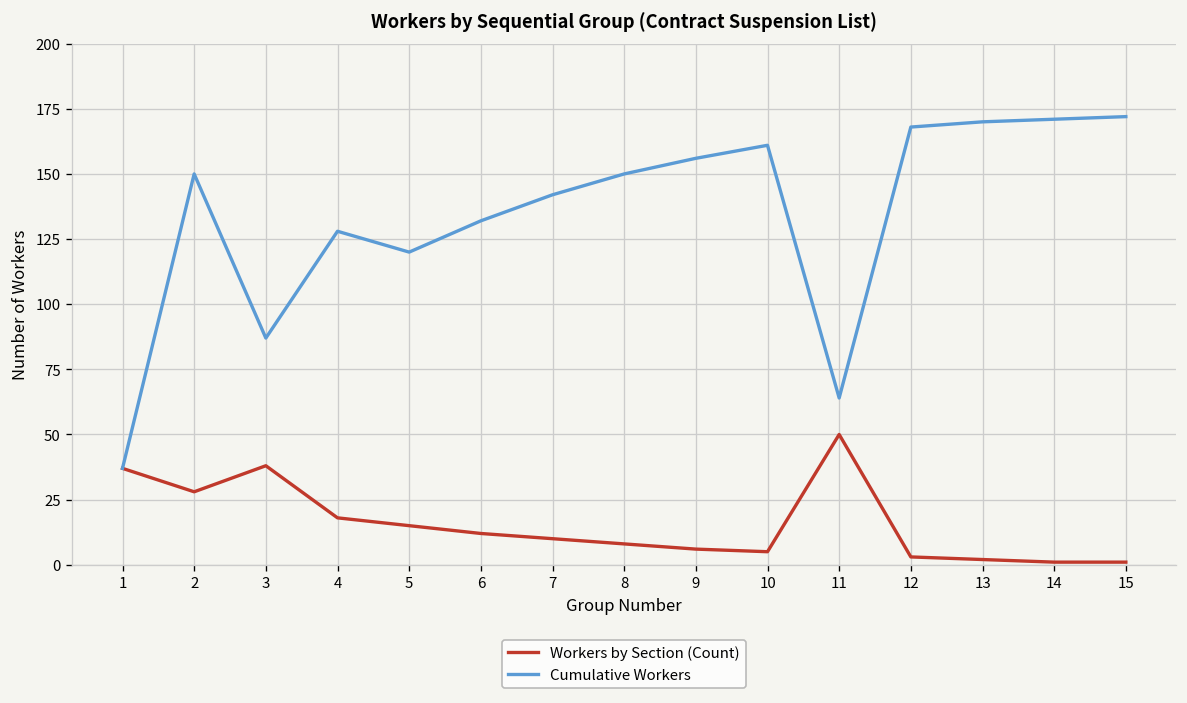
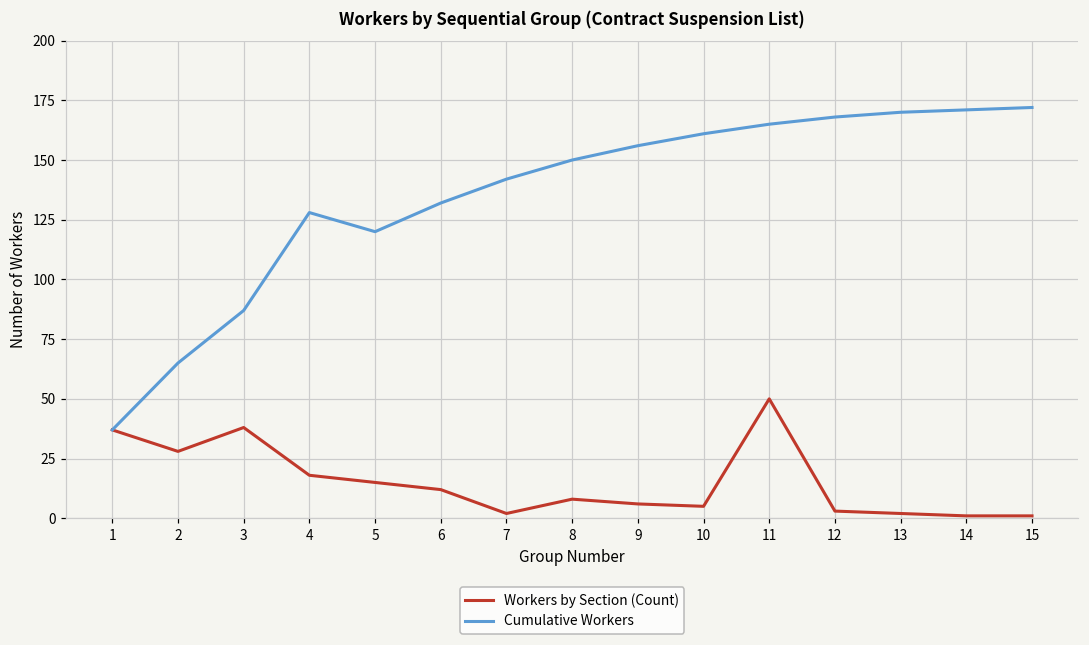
  {
    "Workers by Section (Count)": {
      "2": 28,
      "3": 38,
      "4": 18,
      "5": 15,
      "6": 12,
-     "7": 10,
+     "7": 2,
      "8": 8,
      "9": 6,
      "10": 5,
      "11": 50,
      "12": 3,
      "13": 2,
      "14": 1,
      "15": 1
    },
    "Cumulative Workers": {
-     "2": 150,
+     "2": 65,
      "3": 87,
      "4": 128,
      "5": 120,
      "6": 132,
      "7": 142,
      "8": 150,
      "9": 156,
      "10": 161,
-     "11": 64,
+     "11": 165,
      "12": 168,
      "13": 170,
      "14": 171,
      "15": 172
    }
  }
